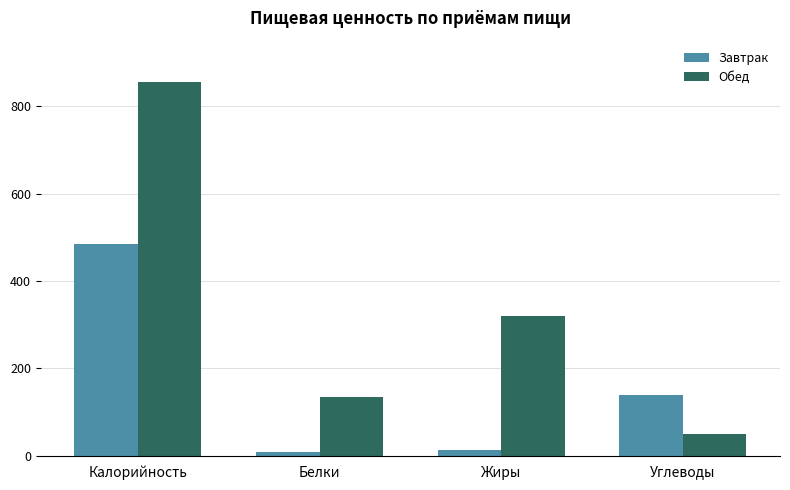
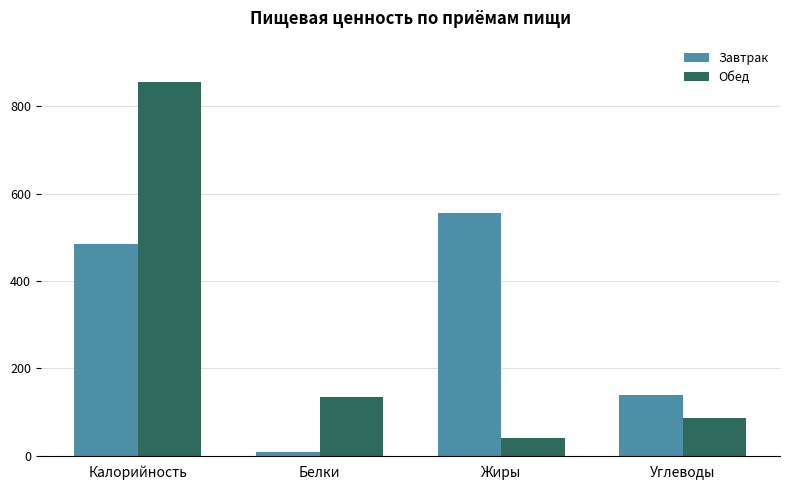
  {
    "Завтрак": {
      "Калорийность": 480,
      "Белки": 10,
-     "Жиры": 10,
+     "Жиры": 550,
      "Углеводы": 140
    },
    "Обед": {
      "Калорийность": 850,
      "Белки": 130,
-     "Жиры": 320,
-     "Углеводы": 50
+     "Жиры": 40,
+     "Углеводы": 90
    }
  }
